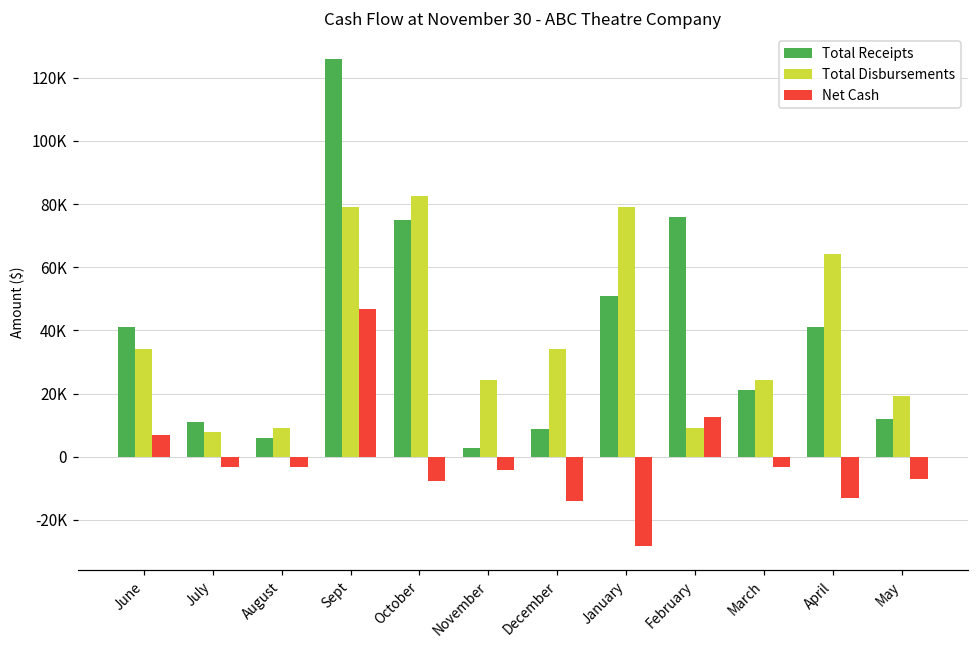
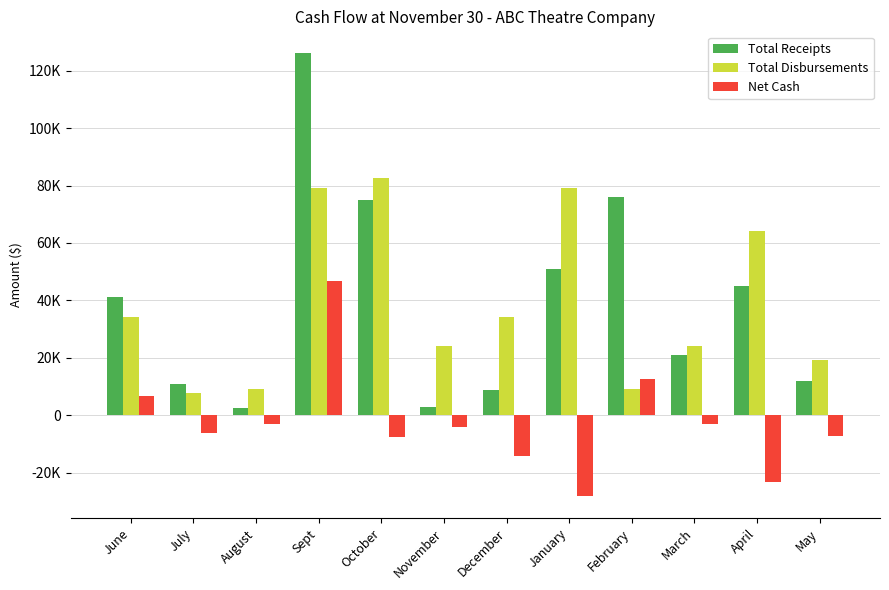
  {
    "Total Receipts": {
      "June": 41000,
      "July": 11000,
-     "August": 6000,
+     "August": 2000,
      "Sept": 126000,
      "October": 75000,
      "November": 3000,
      "December": 9000,
      "January": 51000,
      "February": 76000,
      "March": 21000,
-     "April": 41000,
+     "April": 45000,
      "May": 12000
    },
    "Total Disbursements": {
      "June": 34000,
      "July": 8000,
      "August": 9000,
      "Sept": 79000,
      "October": 83000,
      "November": 24000,
      "December": 34000,
      "January": 79000,
      "February": 9000,
      "March": 24000,
      "April": 64000,
      "May": 19000
    },
    "Net Cash": {
      "June": 7000,
-     "July": -3000,
+     "July": -6000,
      "August": -3000,
      "Sept": 47000,
      "October": -8000,
      "November": -4000,
      "December": -14000,
      "January": -28000,
      "February": 13000,
      "March": -3000,
-     "April": -13000,
+     "April": -23000,
      "May": -7000
    }
  }
